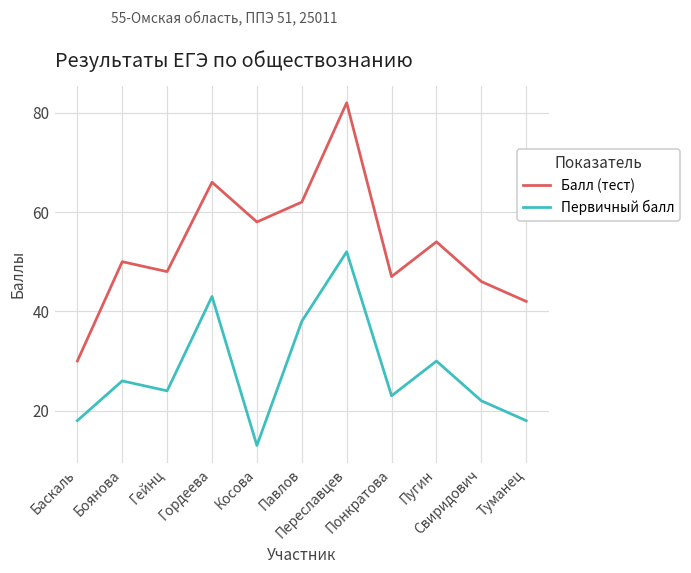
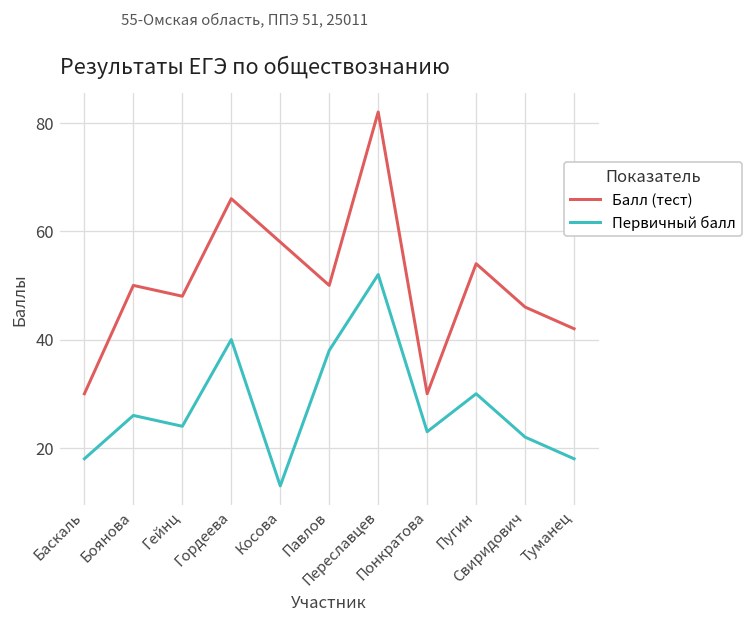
  {
    "Балл (тест)": {
      "Баскаль": 30,
      "Боянова": 50,
      "Гейнц": 48,
      "Гордеева": 66,
      "Косова": 58,
-     "Павлов": 62,
+     "Павлов": 50,
      "Переславцев": 82,
-     "Понкратова": 47,
+     "Понкратова": 30,
      "Пугин": 54,
      "Свиридович": 46,
      "Туманец": 42
    },
    "Первичный балл": {
      "Баскаль": 18,
      "Боянова": 26,
      "Гейнц": 24,
-     "Гордеева": 43,
+     "Гордеева": 40,
      "Косова": 13,
      "Павлов": 38,
      "Переславцев": 52,
      "Понкратова": 23,
      "Пугин": 30,
      "Свиридович": 22,
      "Туманец": 18
    }
  }
